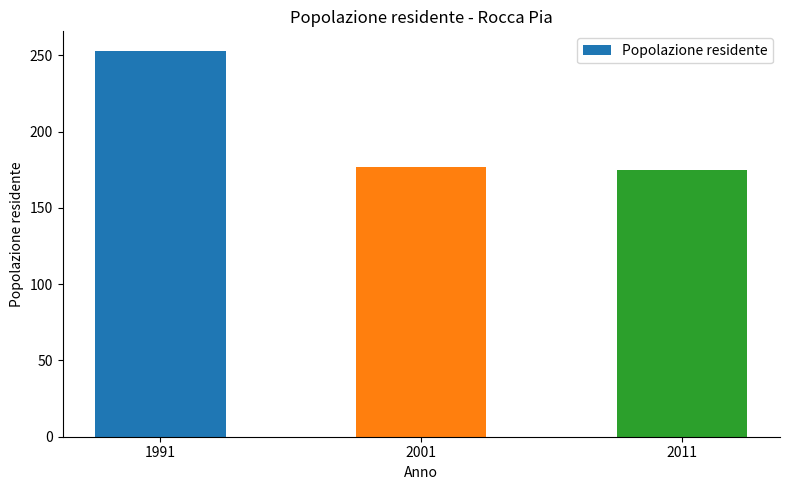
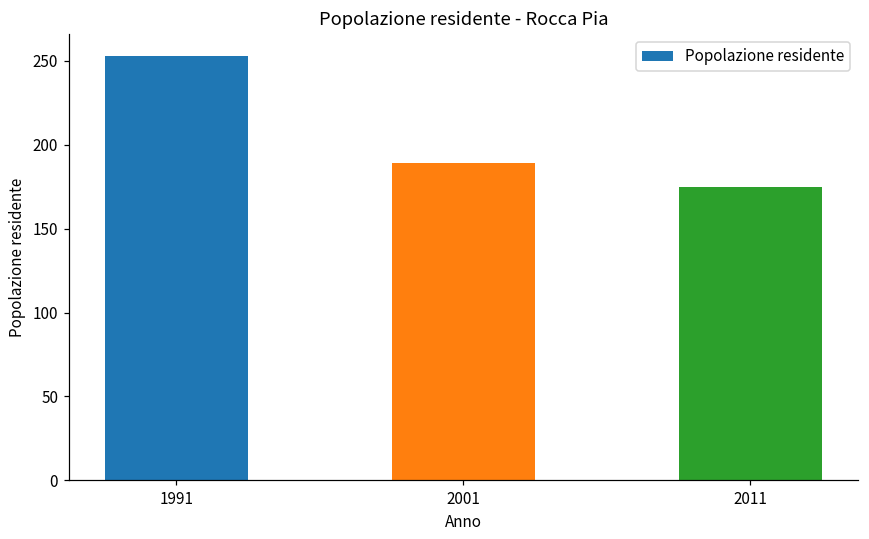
  {
    "1991": 253,
-   "2001": 177,
+   "2001": 189,
    "2011": 175
  }
